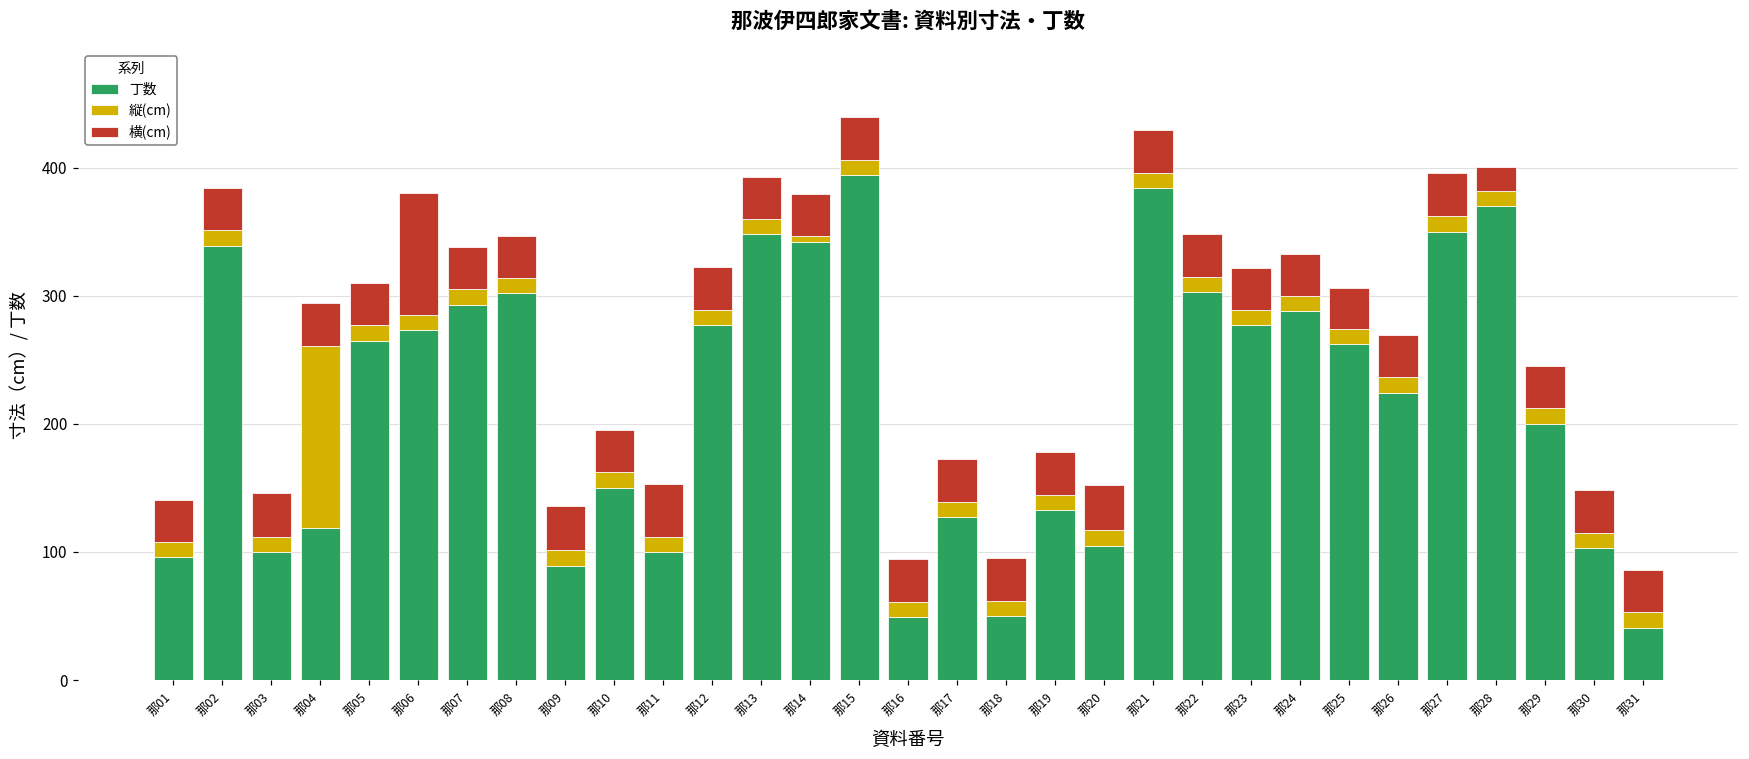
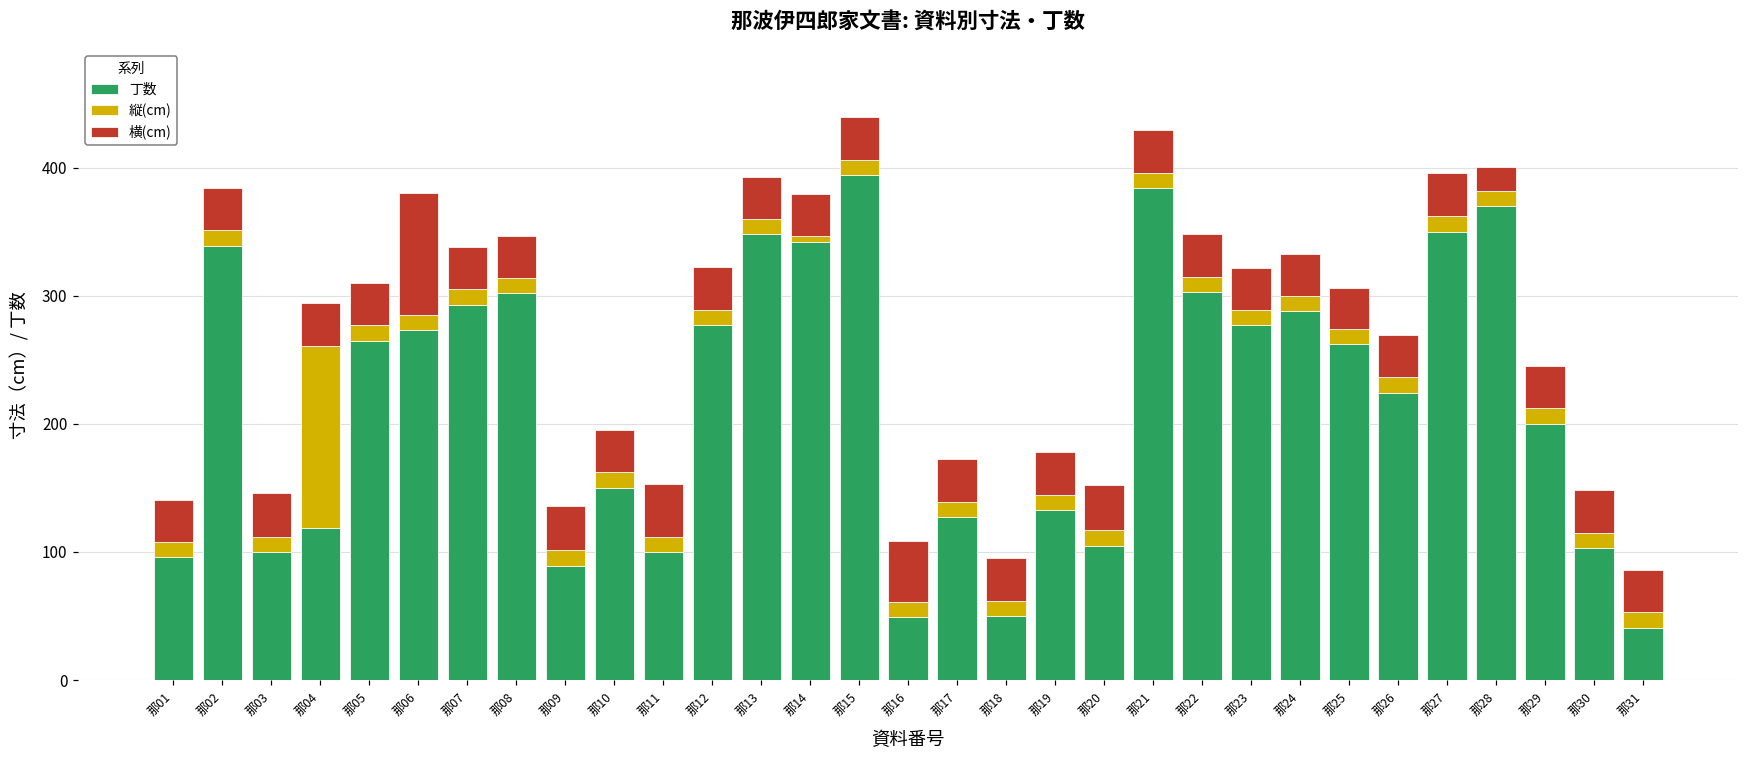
  {
    "丁数": {
      "那01": 96,
      "那02": 339,
      "那03": 100,
      "那04": 119,
      "那05": 265,
      "那06": 273,
      "那07": 293,
      "那08": 302,
      "那09": 89,
      "那10": 150,
      "那11": 100,
      "那12": 277,
      "那13": 348,
      "那14": 342,
      "那15": 394,
      "那16": 49,
      "那17": 127,
      "那18": 50,
      "那19": 133,
      "那20": 105,
      "那21": 384,
      "那22": 303,
      "那23": 277,
      "那24": 288,
      "那25": 262,
      "那26": 224,
      "那27": 350,
      "那28": 370,
      "那29": 200,
      "那30": 103,
      "那31": 41
    },
    "縦(cm)": {
      "那01": 12,
      "那02": 12,
      "那03": 12,
      "那04": 142,
      "那05": 12,
      "那06": 12,
      "那07": 12,
      "那08": 12,
      "那09": 13,
      "那10": 12,
      "那11": 12,
      "那12": 12,
      "那13": 12,
      "那14": 4,
      "那15": 12,
      "那16": 12,
      "那17": 12,
      "那18": 12,
      "那19": 12,
      "那20": 13,
      "那21": 12,
      "那22": 12,
      "那23": 12,
      "那24": 12,
      "那25": 12,
      "那26": 12,
      "那27": 12,
      "那28": 12,
      "那29": 12,
      "那30": 12,
      "那31": 12
    },
    "横(cm)": {
      "那01": 33,
      "那02": 33,
      "那03": 34,
      "那04": 34,
      "那05": 33,
      "那06": 95,
      "那07": 33,
      "那08": 33,
      "那09": 35,
      "那10": 33,
      "那11": 41,
      "那12": 34,
      "那13": 33,
      "那14": 33,
      "那15": 33,
-     "那16": 33,
+     "那16": 48,
      "那17": 34,
      "那18": 33,
      "那19": 33,
      "那20": 35,
      "那21": 33,
      "那22": 33,
      "那23": 33,
      "那24": 33,
      "那25": 32,
      "那26": 34,
      "那27": 34,
      "那28": 19,
      "那29": 33,
      "那30": 33,
      "那31": 33
    }
  }
